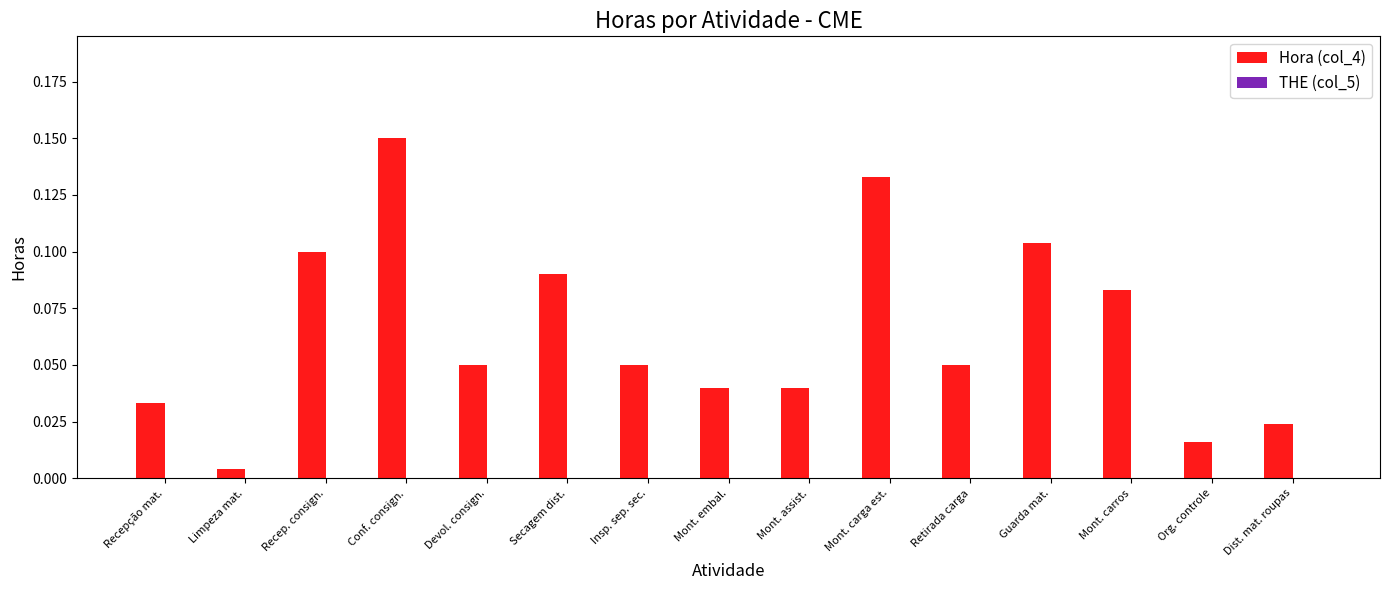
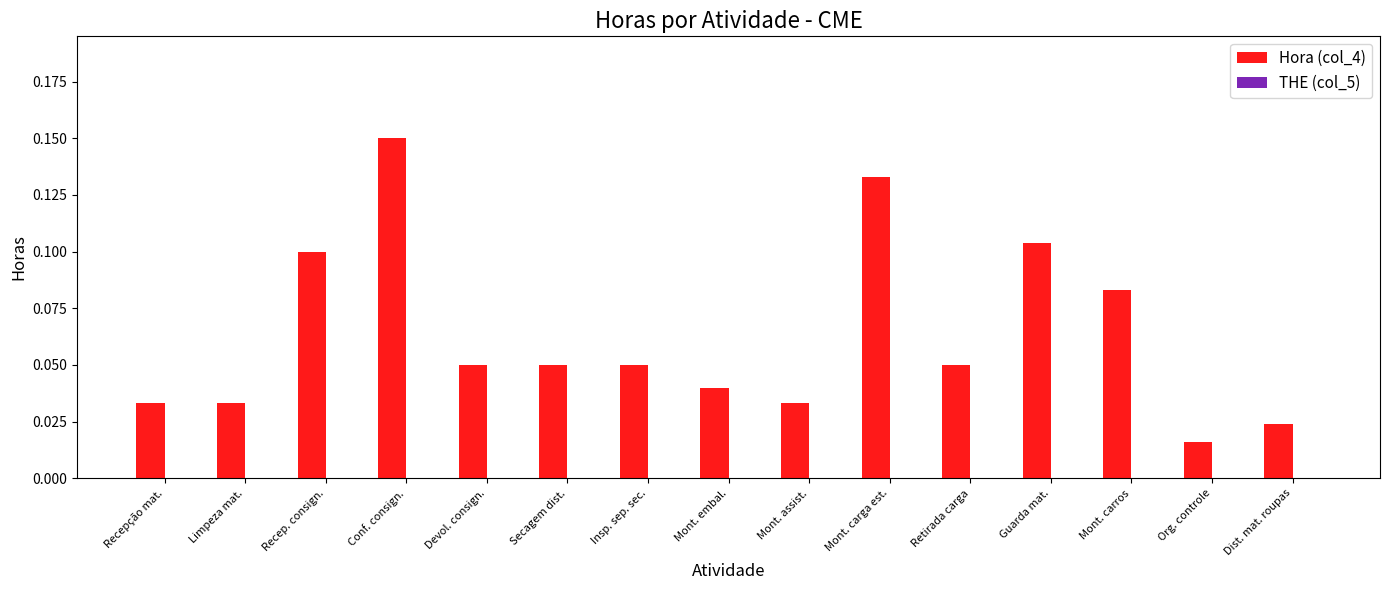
  {
    "Hora (col_4)": {
      "Recepção mat.": 0.033,
-     "Limpeza mat.": 0.004,
+     "Limpeza mat.": 0.033,
      "Recep. consign.": 0.100,
      "Conf. consign.": 0.150,
      "Devol. consign.": 0.050,
-     "Secagem dist.": 0.09,
+     "Secagem dist.": 0.05,
      "Insp. sep. sec.": 0.050,
      "Mont. embal.": 0.040,
-     "Mont. assist.": 0.040,
+     "Mont. assist.": 0.033,
      "Mont. carga est.": 0.133,
      "Retirada carga": 0.050,
      "Guarda mat.": 0.104,
      "Mont. carros": 0.083,
      "Org. controle": 0.016,
      "Dist. mat. roupas": 0.024
    },
    "THE (col_5)": {
      "Recepção mat.": 0.000,
      "Limpeza mat.": 0.000,
      "Recep. consign.": 0.000,
      "Conf. consign.": 0.000,
      "Devol. consign.": 0.000,
      "Secagem dist.": 0.000,
      "Insp. sep. sec.": 0.000,
      "Mont. embal.": 0.000,
      "Mont. assist.": 0.000,
      "Mont. carga est.": 0.000,
      "Retirada carga": 0.000,
      "Guarda mat.": 0.000,
      "Mont. carros": 0.000,
      "Org. controle": 0.000,
      "Dist. mat. roupas": 0.000
    }
  }
